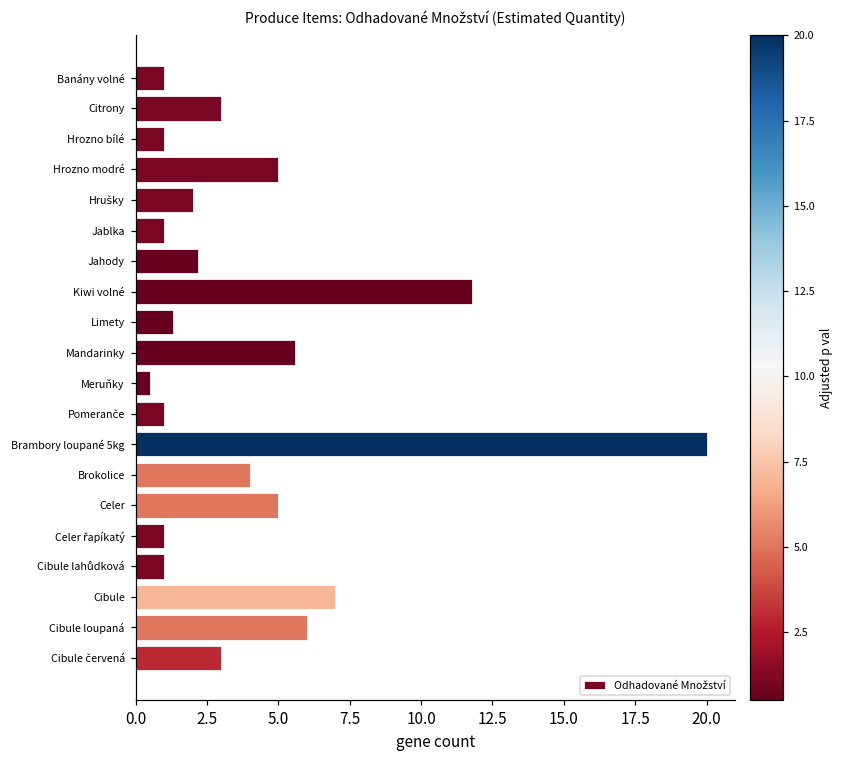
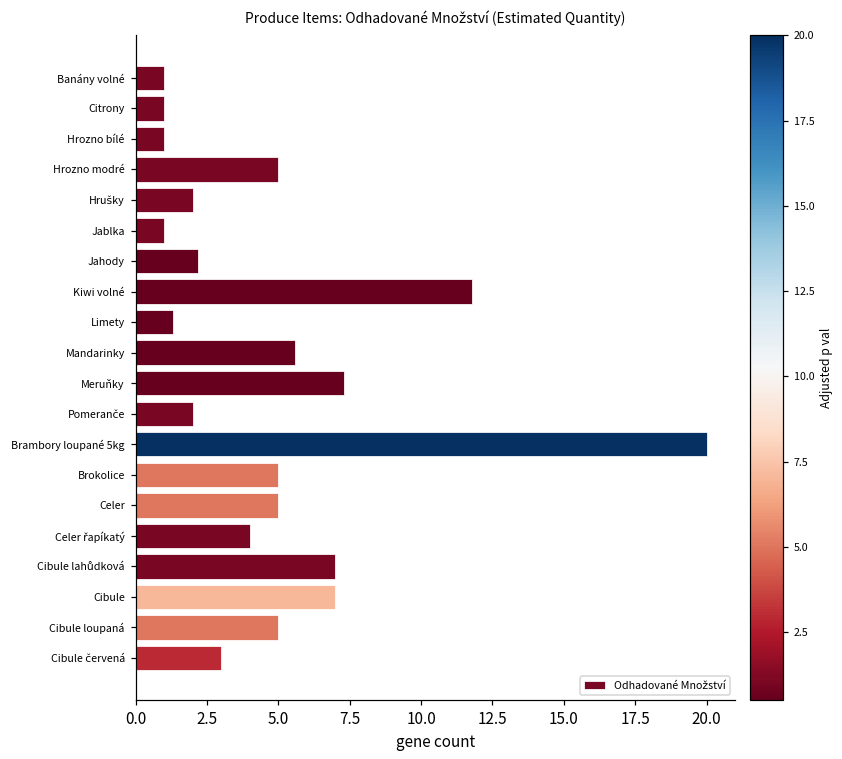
  {
    "Banány volné": 1.0,
-   "Citrony": 3,
+   "Citrony": 1,
    "Hrozno bílé": 1.0,
    "Hrozno modré": 5.0,
    "Hrušky": 2.0,
    "Jablka": 1.0,
    "Jahody": 2.2,
    "Kiwi volné": 11.8,
    "Limety": 1.3,
    "Mandarinky": 5.6,
-   "Meruňky": 0.5,
-   "Pomeranče": 1,
+   "Meruňky": 7.3,
+   "Pomeranče": 2,
    "Brambory loupané 5kg": 20.0,
-   "Brokolice": 4,
+   "Brokolice": 5,
    "Celer": 5.0,
-   "Celer řapíkatý": 1,
-   "Cibule lahůdková": 1,
+   "Celer řapíkatý": 4,
+   "Cibule lahůdková": 7,
    "Cibule": 7.0,
-   "Cibule loupaná": 6,
+   "Cibule loupaná": 5,
    "Cibule červená": 3.0
  }
